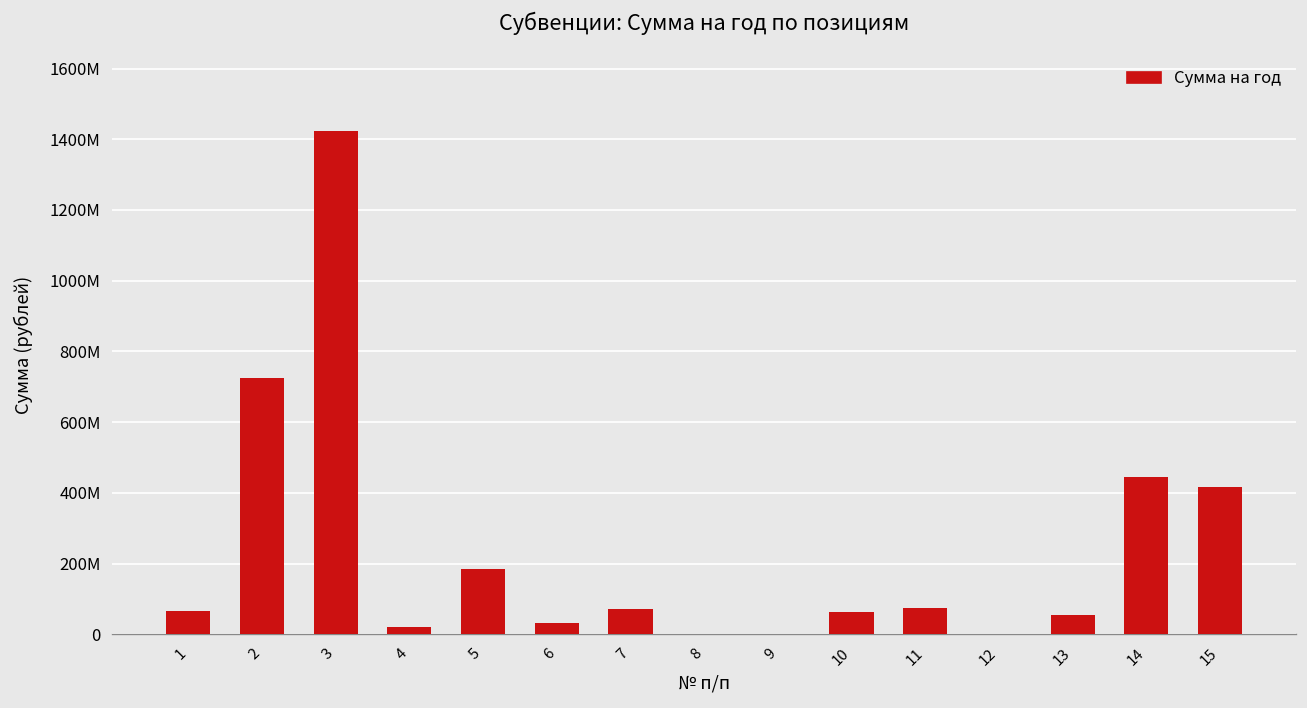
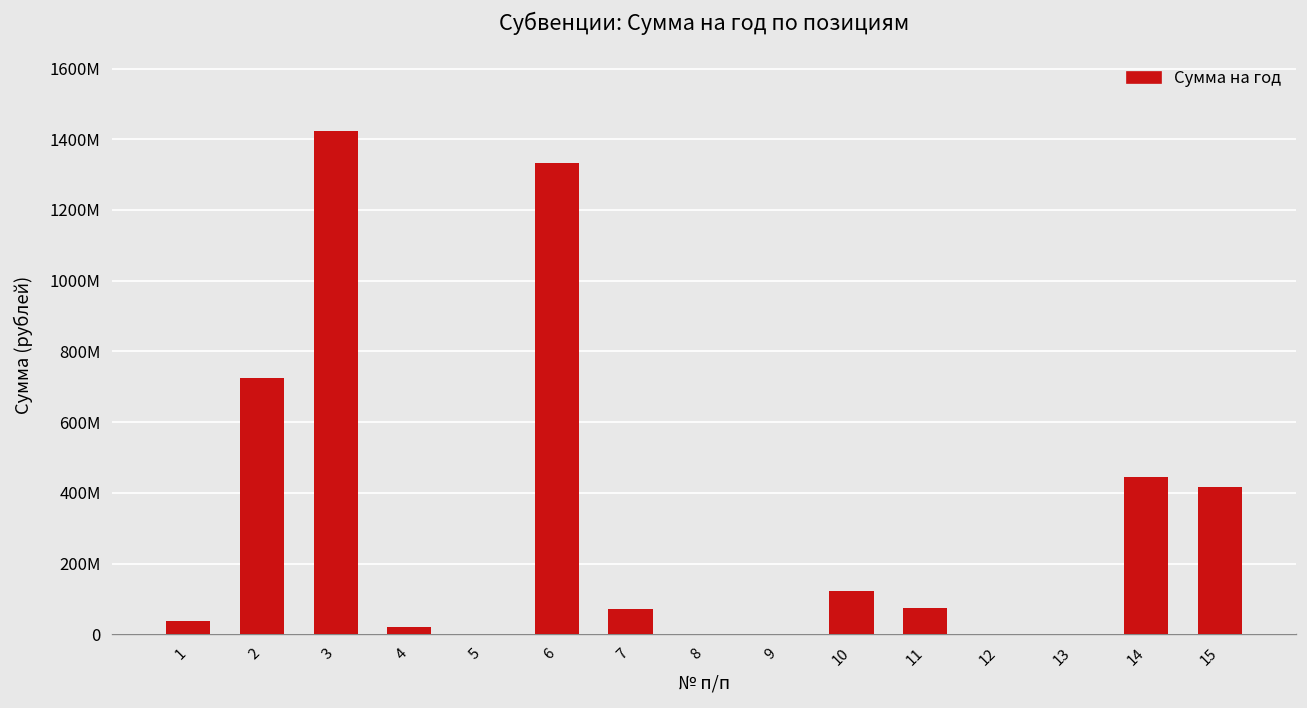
  {
-   "1": 70000000,
+   "1": 40000000,
    "2": 720000000,
    "3": 1420000000,
    "4": 20000000,
-   "5": 180000000,
-   "6": 30000000,
+   "5": 0,
+   "6": 1330000000,
    "7": 70000000,
-   "10": 60000000,
+   "10": 120000000,
    "11": 80000000,
-   "13": 50000000,
+   "13": 0,
    "14": 450000000,
    "15": 420000000
  }
